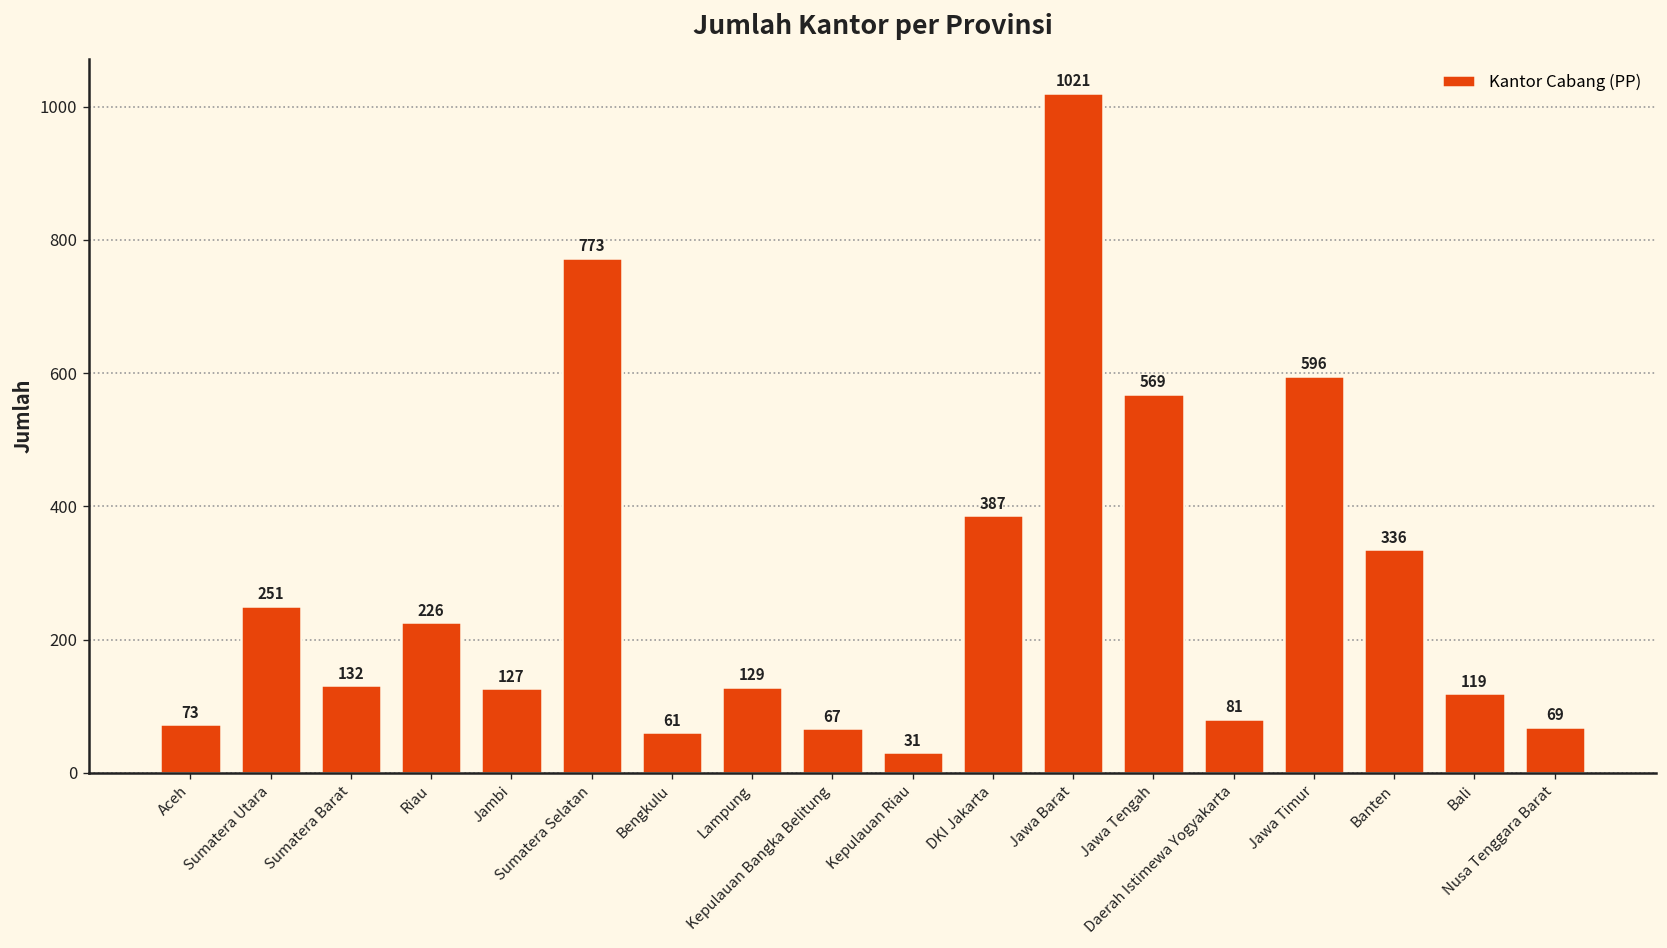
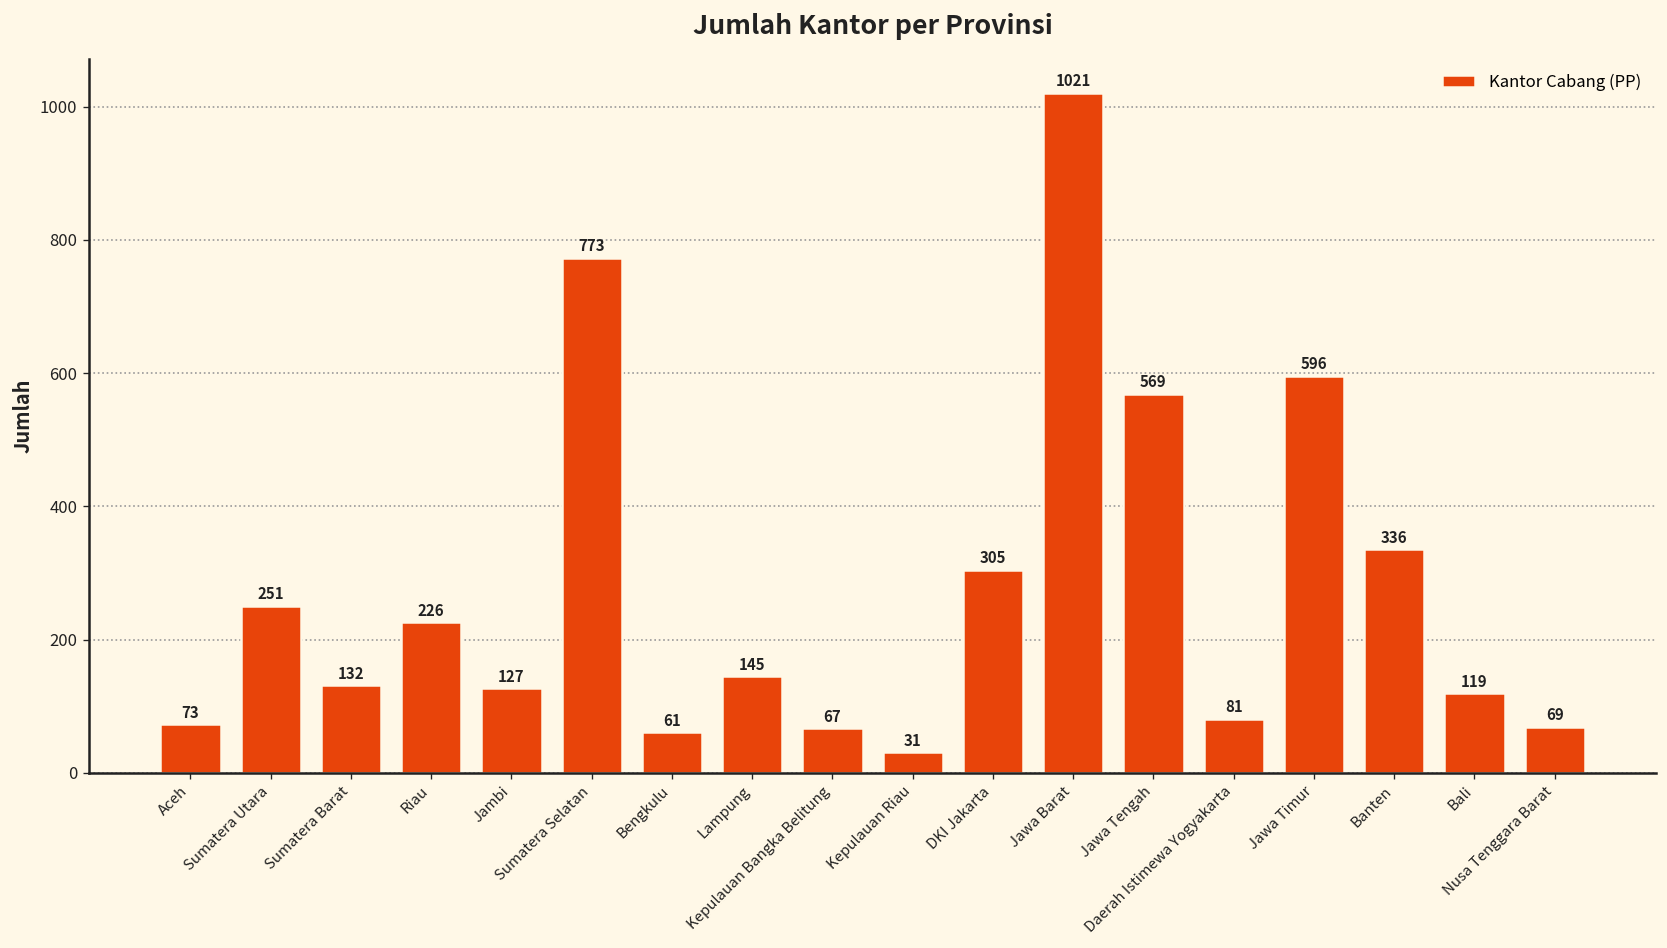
  {
    "Aceh": 73,
    "Sumatera Utara": 251,
    "Sumatera Barat": 132,
    "Riau": 226,
    "Jambi": 127,
    "Sumatera Selatan": 773,
    "Bengkulu": 61,
-   "Lampung": 129,
+   "Lampung": 145,
    "Kepulauan Bangka Belitung": 67,
    "Kepulauan Riau": 31,
-   "DKI Jakarta": 387,
+   "DKI Jakarta": 305,
    "Jawa Barat": 1021,
    "Jawa Tengah": 569,
    "Daerah Istimewa Yogyakarta": 81,
    "Jawa Timur": 596,
    "Banten": 336,
    "Bali": 119,
    "Nusa Tenggara Barat": 69
  }
